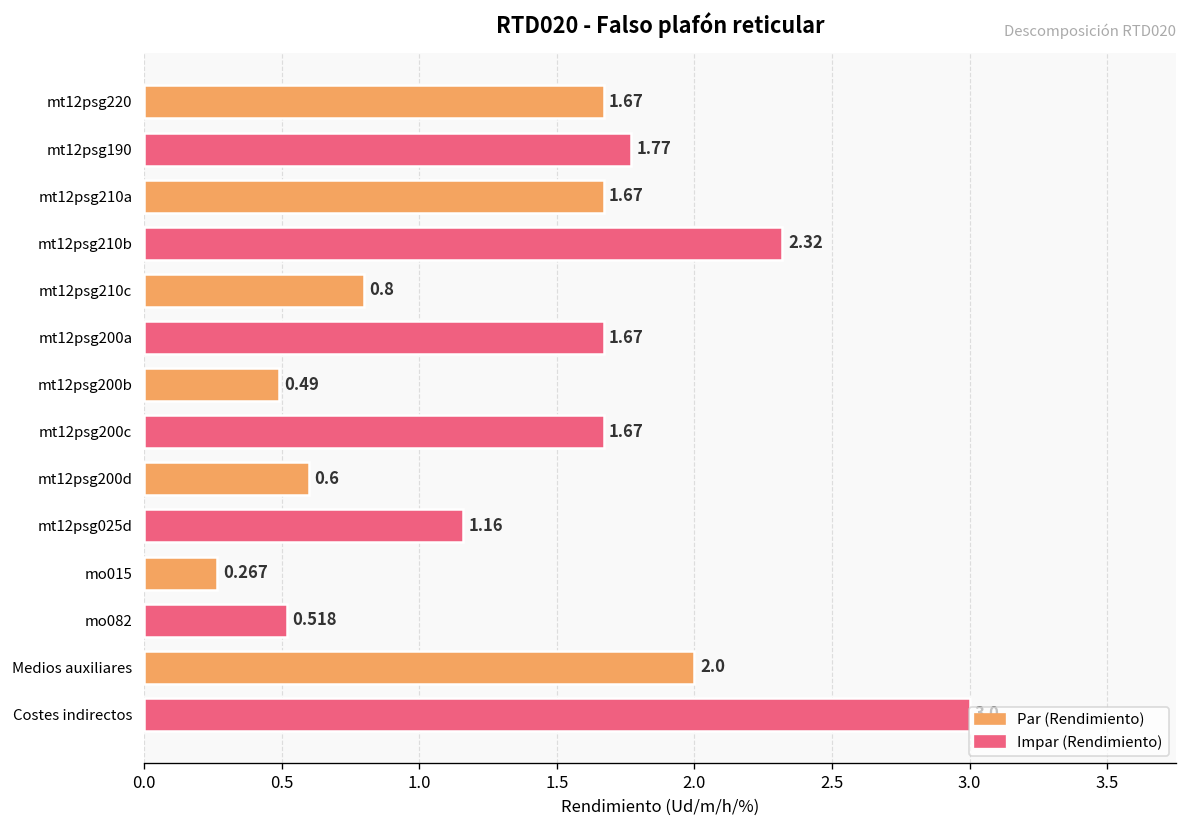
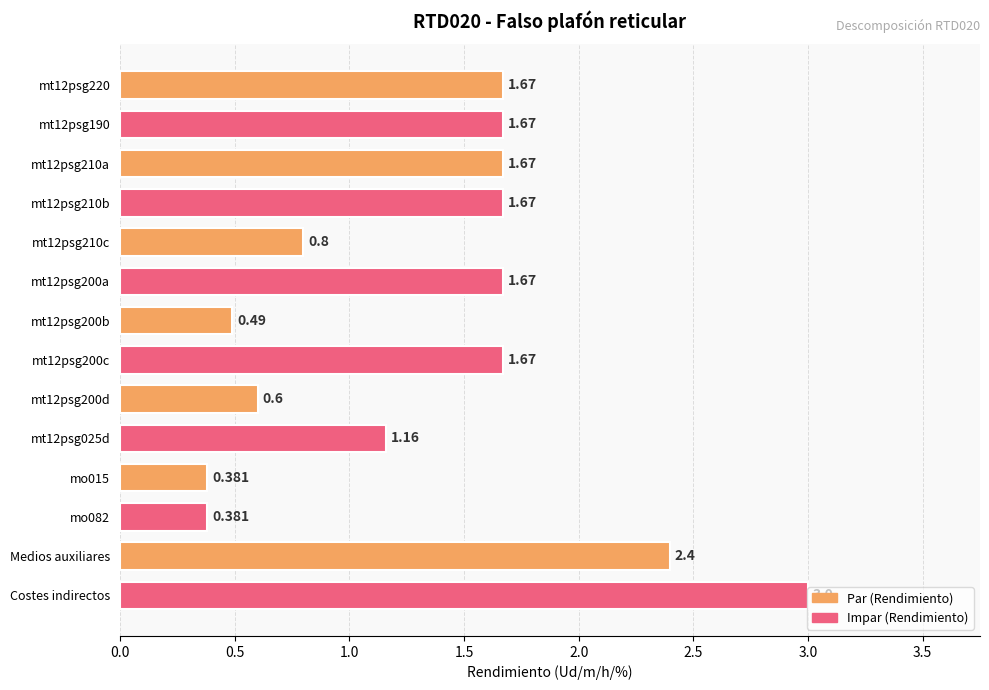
  {
    "mt12psg220": 1.67,
-   "mt12psg190": 1.77,
+   "mt12psg190": 1.67,
    "mt12psg210a": 1.67,
-   "mt12psg210b": 2.32,
+   "mt12psg210b": 1.67,
    "mt12psg210c": 0.8,
    "mt12psg200a": 1.67,
    "mt12psg200b": 0.49,
    "mt12psg200c": 1.67,
    "mt12psg200d": 0.6,
    "mt12psg025d": 1.16,
-   "mo015": 0.267,
-   "mo082": 0.518,
-   "Medios auxiliares": 2.0
+   "mo015": 0.381,
+   "mo082": 0.381,
+   "Medios auxiliares": 2.4
  }
